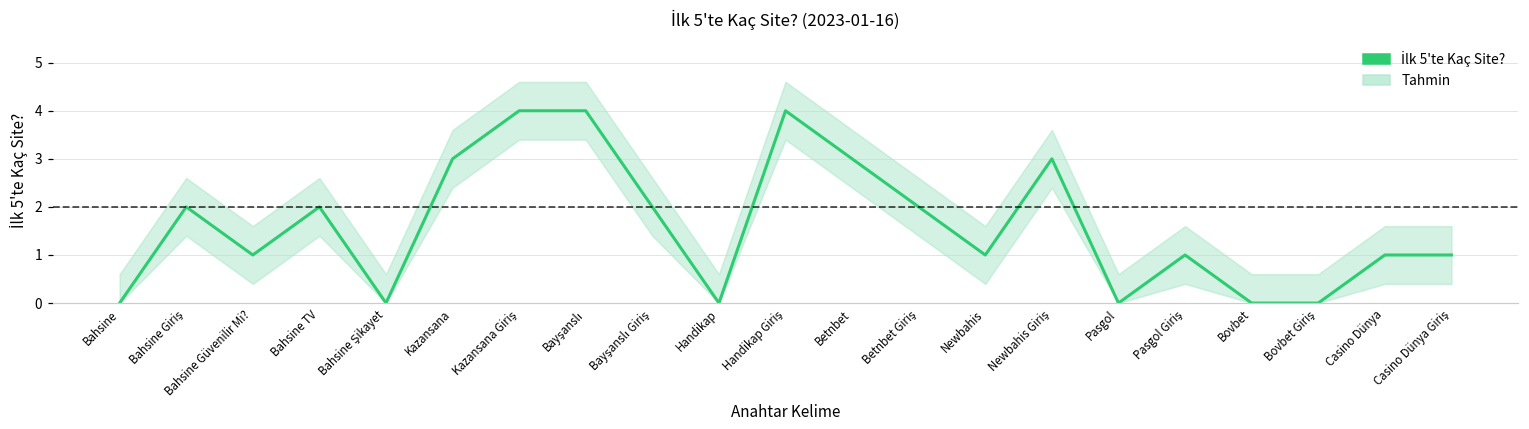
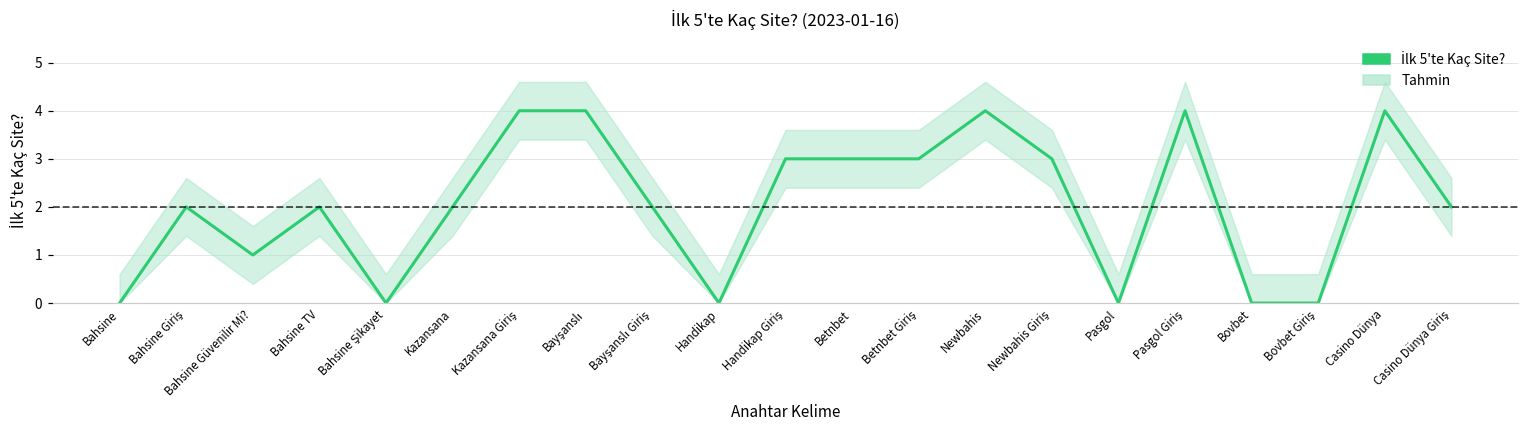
  {
    "İlk 5'te Kaç Site?": {
      "Bahsine": 0,
      "Bahsine Giriş": 2,
      "Bahsine Güvenilir Mi?": 1,
      "Bahsine TV": 2,
      "Bahsine Şikayet": 0,
-     "Kazansana": 3,
+     "Kazansana": 2,
      "Kazansana Giriş": 4,
      "Bayşanslı": 4,
      "Bayşanslı Giriş": 2,
      "Handikap": 0,
-     "Handikap Giriş": 4,
+     "Handikap Giriş": 3,
      "Betnbet": 3,
-     "Betnbet Giriş": 2,
-     "Newbahis": 1,
+     "Betnbet Giriş": 3,
+     "Newbahis": 4,
      "Newbahis Giriş": 3,
      "Pasgol": 0,
-     "Pasgol Giriş": 1,
+     "Pasgol Giriş": 4,
      "Bovbet": 0,
      "Bovbet Giriş": 0,
-     "Casino Dünya": 1,
-     "Casino Dünya Giriş": 1
+     "Casino Dünya": 4,
+     "Casino Dünya Giriş": 2
    }
  }
